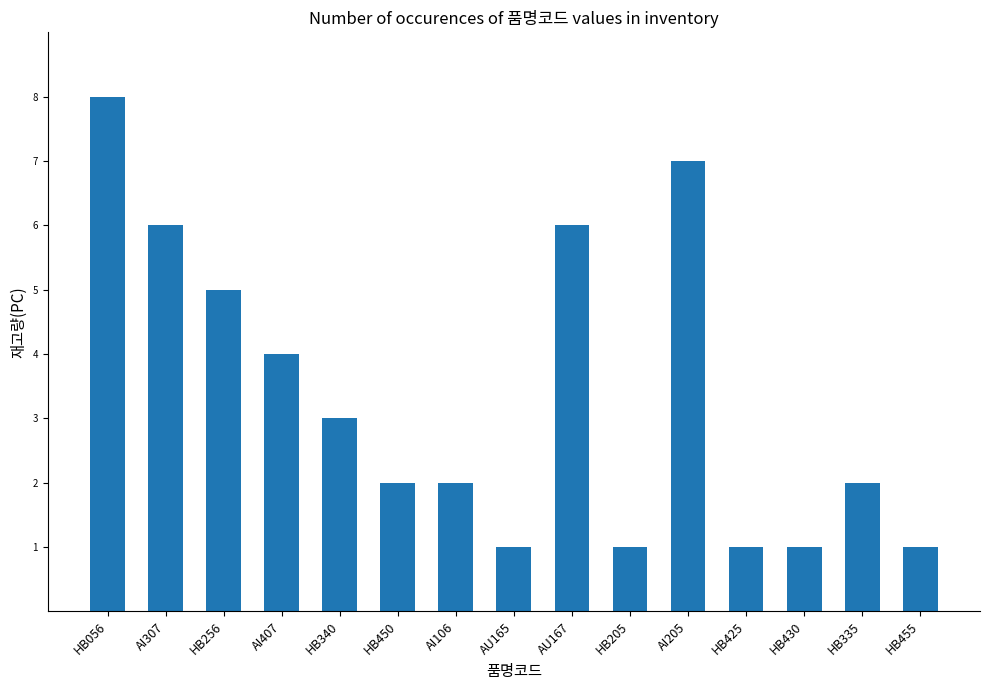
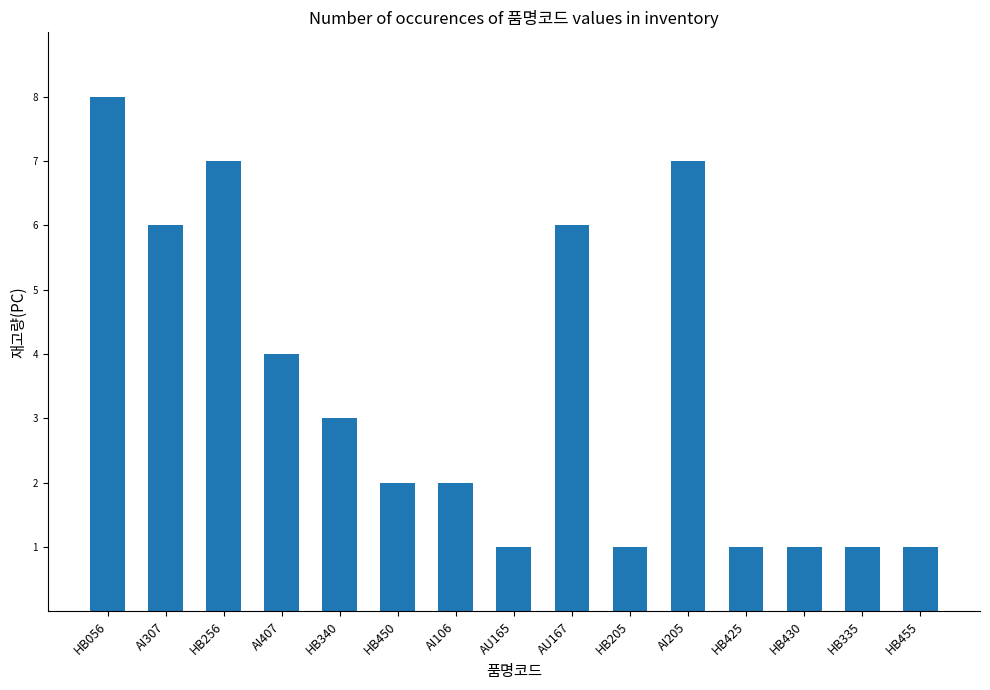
  {
    "HB056": 8,
    "AI307": 6,
-   "HB256": 5,
+   "HB256": 7,
    "AI407": 4,
    "HB340": 3,
    "HB450": 2,
    "AI106": 2,
    "AU165": 1,
    "AU167": 6,
    "HB205": 1,
    "AI205": 7,
    "HB425": 1,
    "HB430": 1,
-   "HB335": 2,
+   "HB335": 1,
    "HB455": 1
  }
